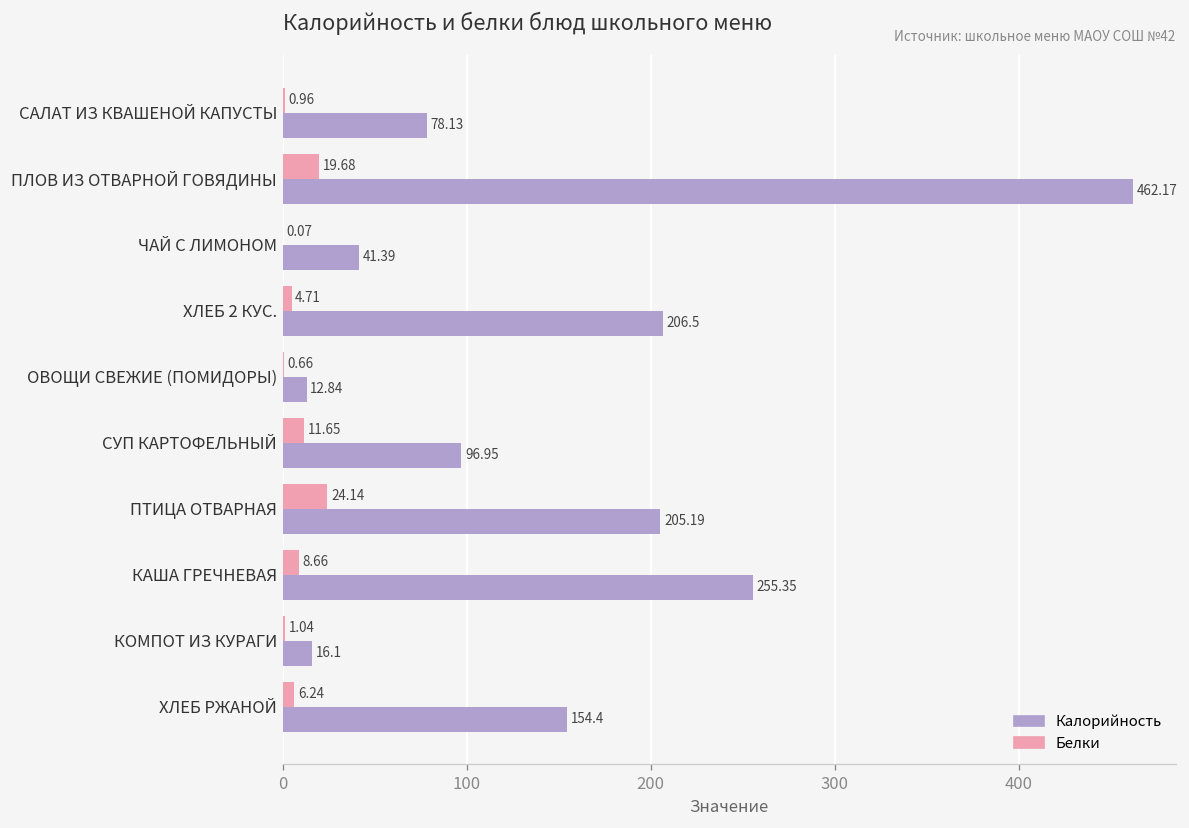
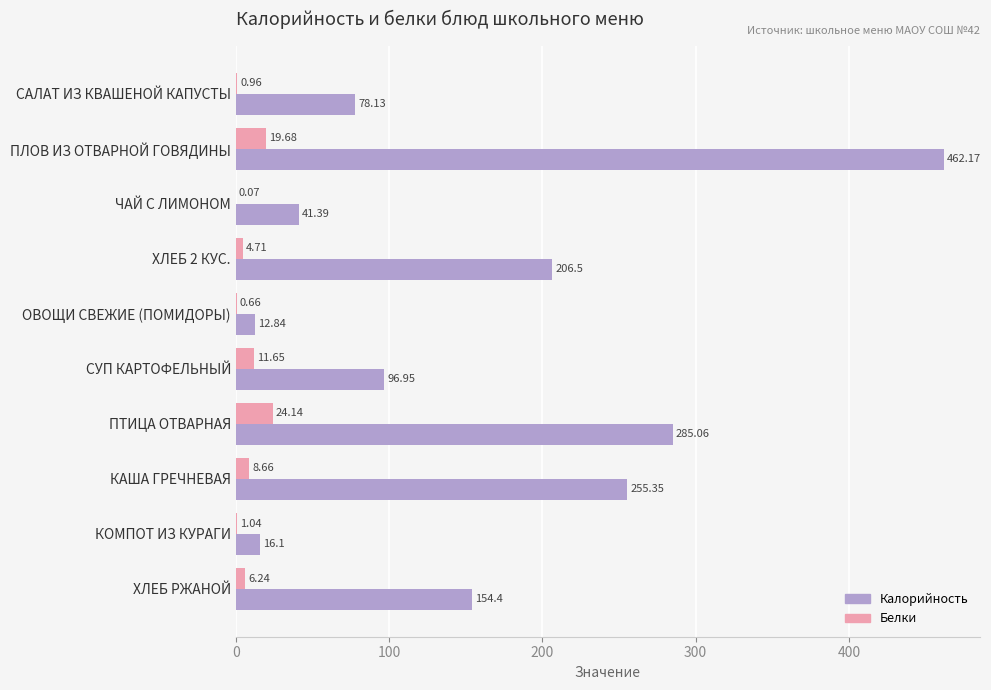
  {
    "Калорийность": {
      "САЛАТ ИЗ КВАШЕНОЙ КАПУСТЫ": 78.13,
      "ПЛОВ ИЗ ОТВАРНОЙ ГОВЯДИНЫ": 462.17,
      "ЧАЙ С ЛИМОНОМ": 41.39,
      "ХЛЕБ 2 КУС.": 206.5,
      "ОВОЩИ СВЕЖИЕ (ПОМИДОРЫ)": 12.84,
      "СУП КАРТОФЕЛЬНЫЙ": 96.95,
-     "ПТИЦА ОТВАРНАЯ": 205.19,
+     "ПТИЦА ОТВАРНАЯ": 285.06,
      "КАША ГРЕЧНЕВАЯ": 255.35,
      "КОМПОТ ИЗ КУРАГИ": 16.1,
      "ХЛЕБ РЖАНОЙ": 154.4
    },
    "Белки": {
      "САЛАТ ИЗ КВАШЕНОЙ КАПУСТЫ": 0.96,
      "ПЛОВ ИЗ ОТВАРНОЙ ГОВЯДИНЫ": 19.68,
      "ЧАЙ С ЛИМОНОМ": 0.07,
      "ХЛЕБ 2 КУС.": 4.71,
      "ОВОЩИ СВЕЖИЕ (ПОМИДОРЫ)": 0.66,
      "СУП КАРТОФЕЛЬНЫЙ": 11.65,
      "ПТИЦА ОТВАРНАЯ": 24.14,
      "КАША ГРЕЧНЕВАЯ": 8.66,
      "КОМПОТ ИЗ КУРАГИ": 1.04,
      "ХЛЕБ РЖАНОЙ": 6.24
    }
  }
